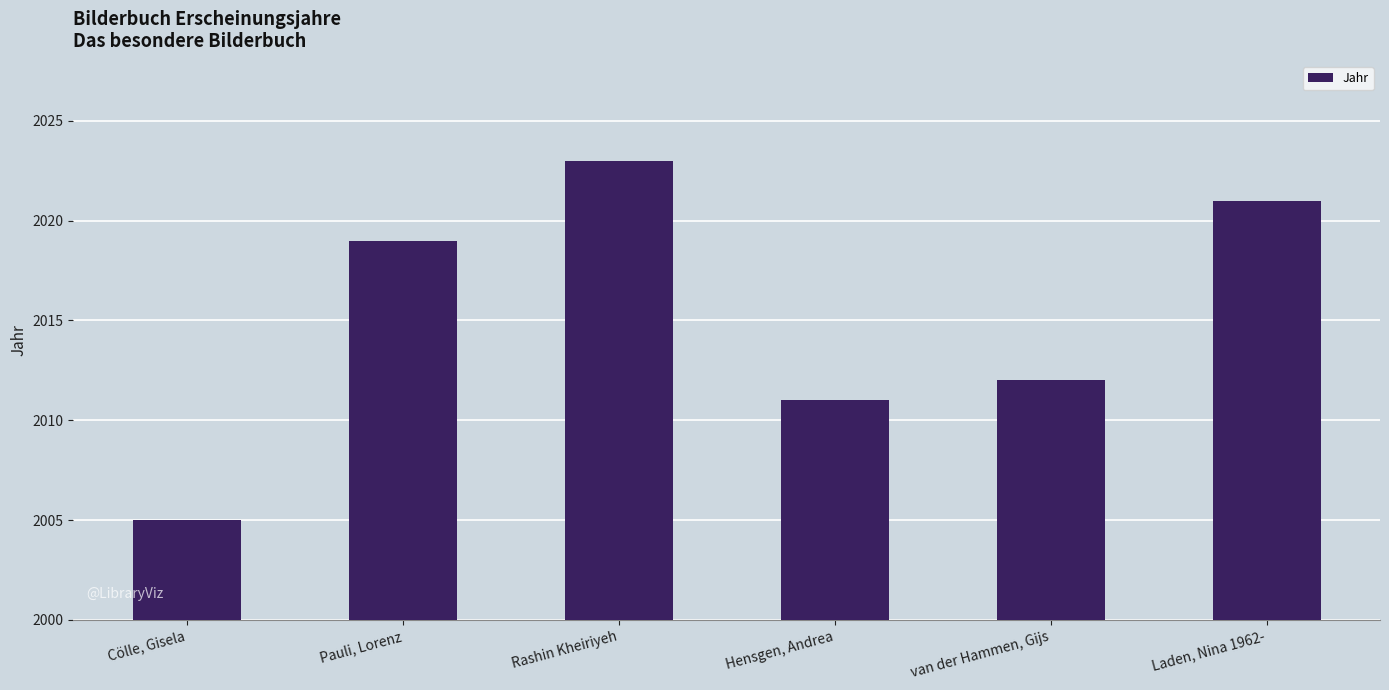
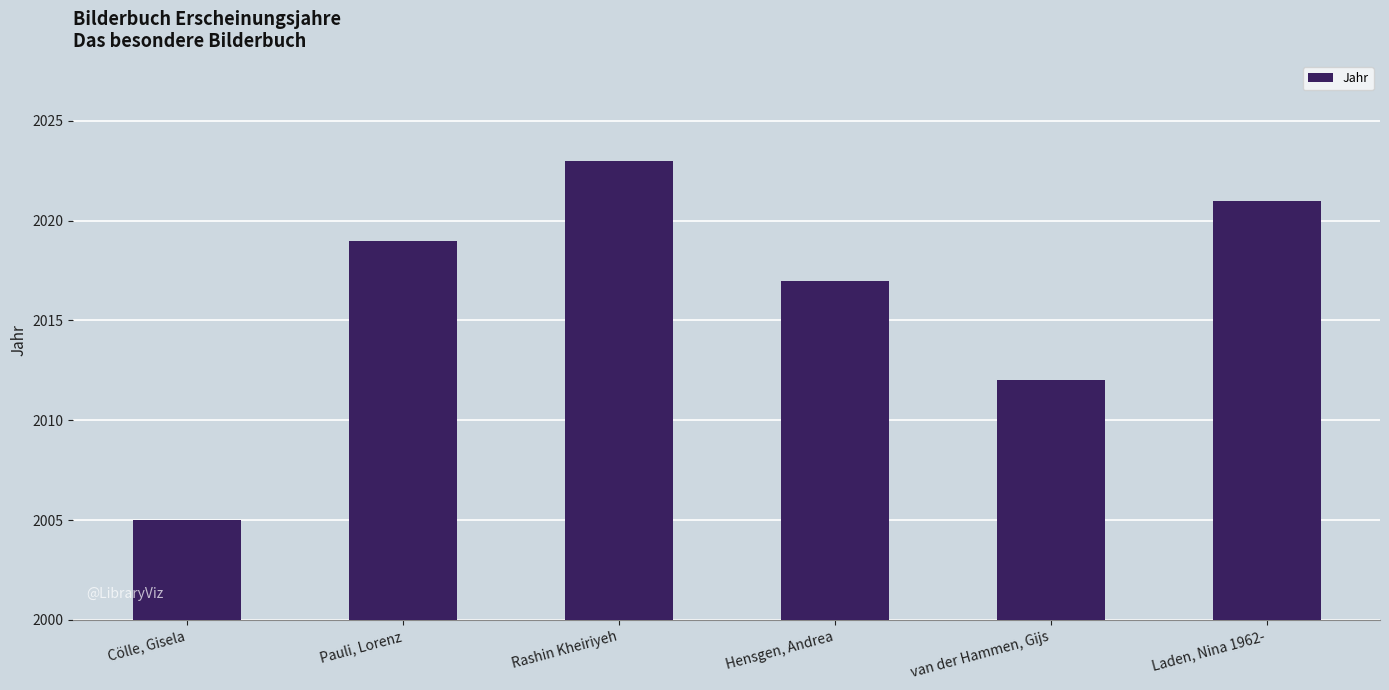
  {
    "Cölle, Gisela": 2005,
    "Pauli, Lorenz": 2019,
    "Rashin Kheiriyeh": 2023,
-   "Hensgen, Andrea": 2011,
+   "Hensgen, Andrea": 2017,
    "van der Hammen, Gijs": 2012,
    "Laden, Nina 1962-": 2021
  }
